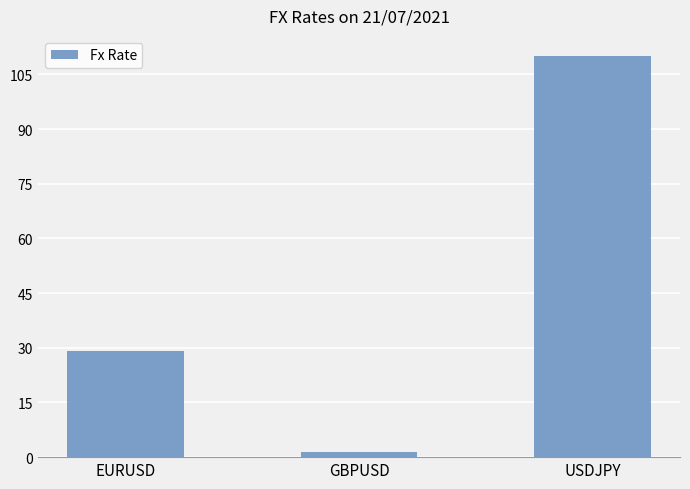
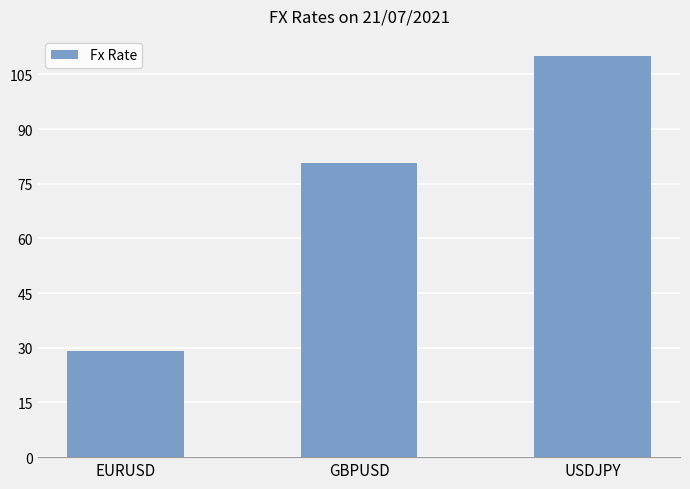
  {
    "EURUSD": 29,
-   "GBPUSD": 1,
+   "GBPUSD": 81,
    "USDJPY": 110
  }
